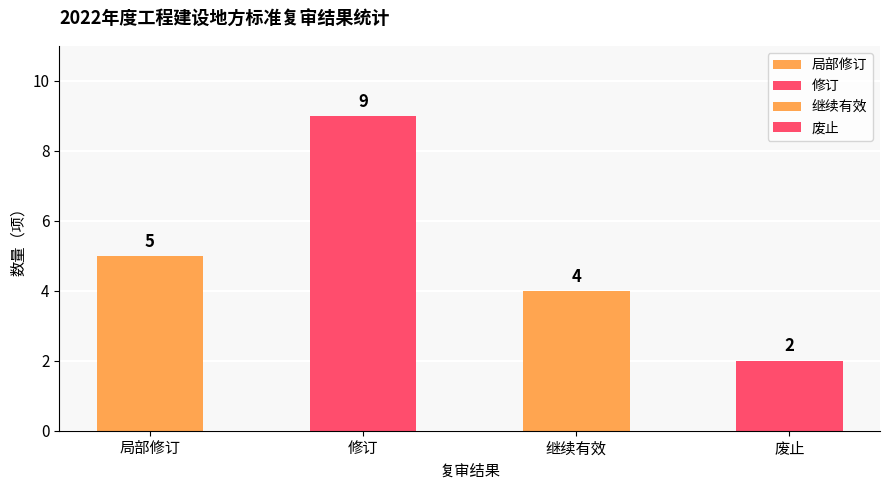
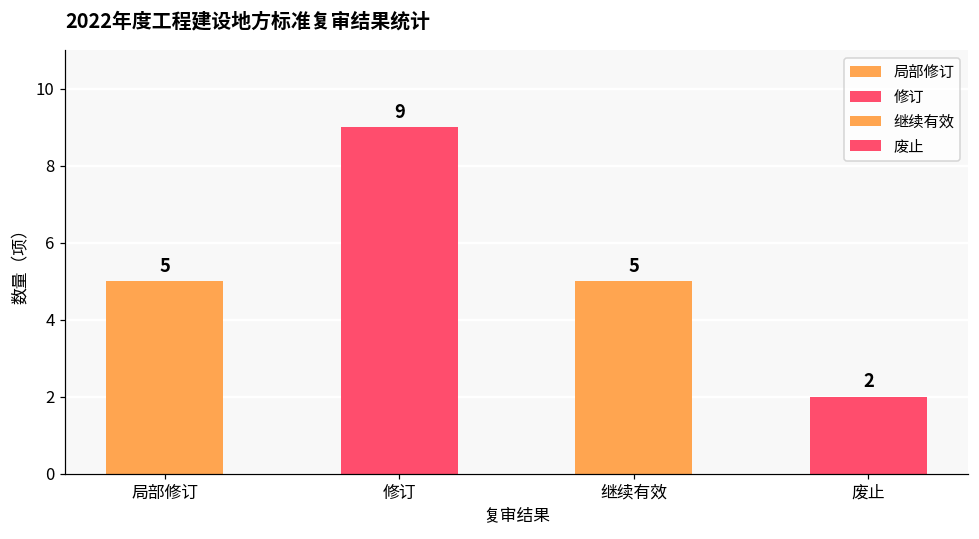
  {
    "局部修订": 5,
    "修订": 9,
-   "继续有效": 4,
+   "继续有效": 5,
    "废止": 2
  }
